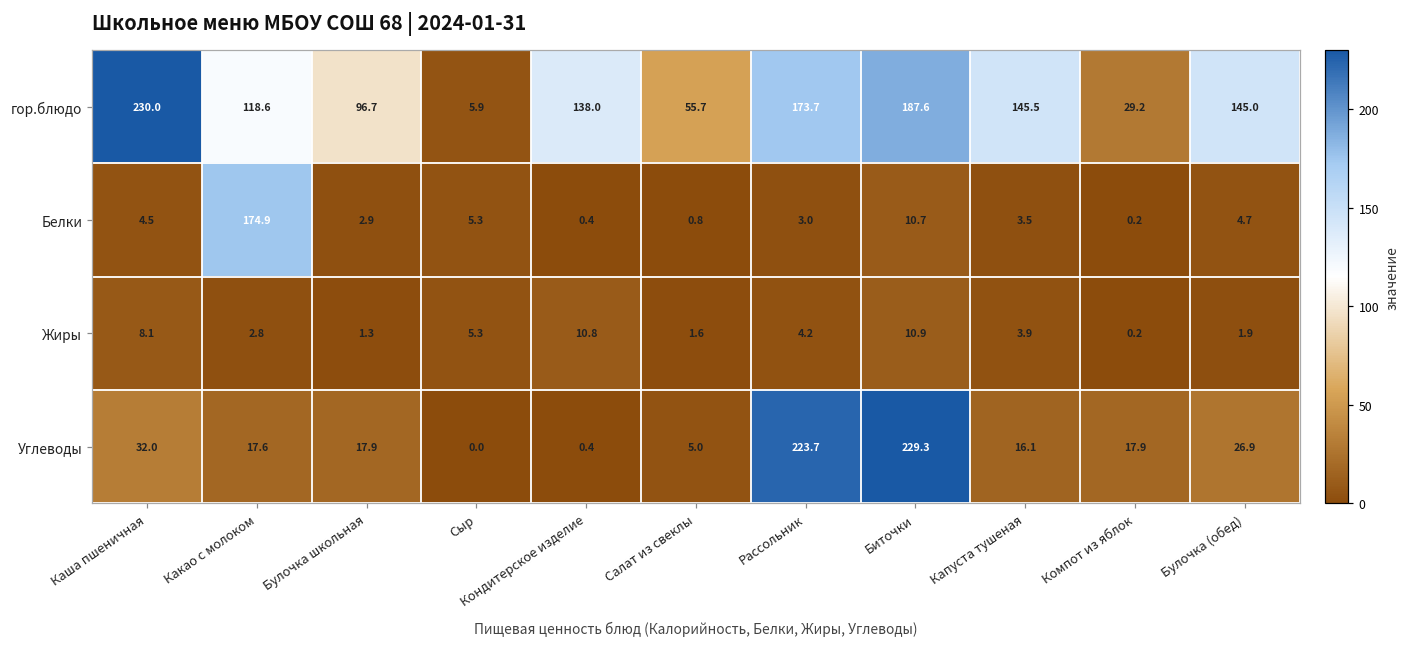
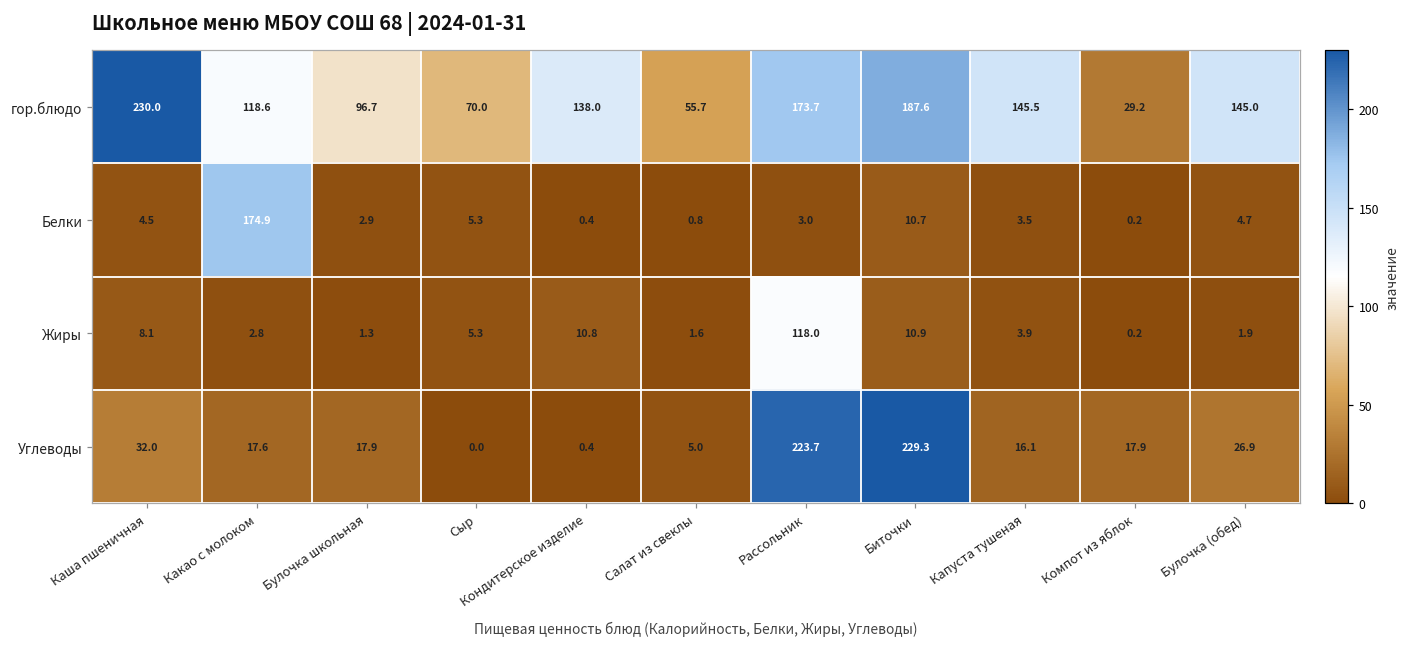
  {
    "гор.блюдо": {
      "Каша пшеничная": 230.0,
      "Какао с молоком": 118.6,
      "Булочка школьная": 96.7,
-     "Сыр": 5.9,
+     "Сыр": 70.0,
      "Кондитерское изделие": 138.0,
      "Салат из свеклы": 55.7,
      "Рассольник": 173.7,
      "Биточки": 187.6,
      "Капуста тушеная": 145.5,
      "Компот из яблок": 29.2,
      "Булочка (обед)": 145.0
    },
    "Белки": {
      "Каша пшеничная": 4.5,
      "Какао с молоком": 174.9,
      "Булочка школьная": 2.9,
      "Сыр": 5.3,
      "Кондитерское изделие": 0.4,
      "Салат из свеклы": 0.8,
      "Рассольник": 3.0,
      "Биточки": 10.7,
      "Капуста тушеная": 3.5,
      "Компот из яблок": 0.2,
      "Булочка (обед)": 4.7
    },
    "Жиры": {
      "Каша пшеничная": 8.1,
      "Какао с молоком": 2.8,
      "Булочка школьная": 1.3,
      "Сыр": 5.3,
      "Кондитерское изделие": 10.8,
      "Салат из свеклы": 1.6,
-     "Рассольник": 4.2,
+     "Рассольник": 118.0,
      "Биточки": 10.9,
      "Капуста тушеная": 3.9,
      "Компот из яблок": 0.2,
      "Булочка (обед)": 1.9
    },
    "Углеводы": {
      "Каша пшеничная": 32.0,
      "Какао с молоком": 17.6,
      "Булочка школьная": 17.9,
      "Сыр": 0.0,
      "Кондитерское изделие": 0.4,
      "Салат из свеклы": 5.0,
      "Рассольник": 223.7,
      "Биточки": 229.3,
      "Капуста тушеная": 16.1,
      "Компот из яблок": 17.9,
      "Булочка (обед)": 26.9
    }
  }
